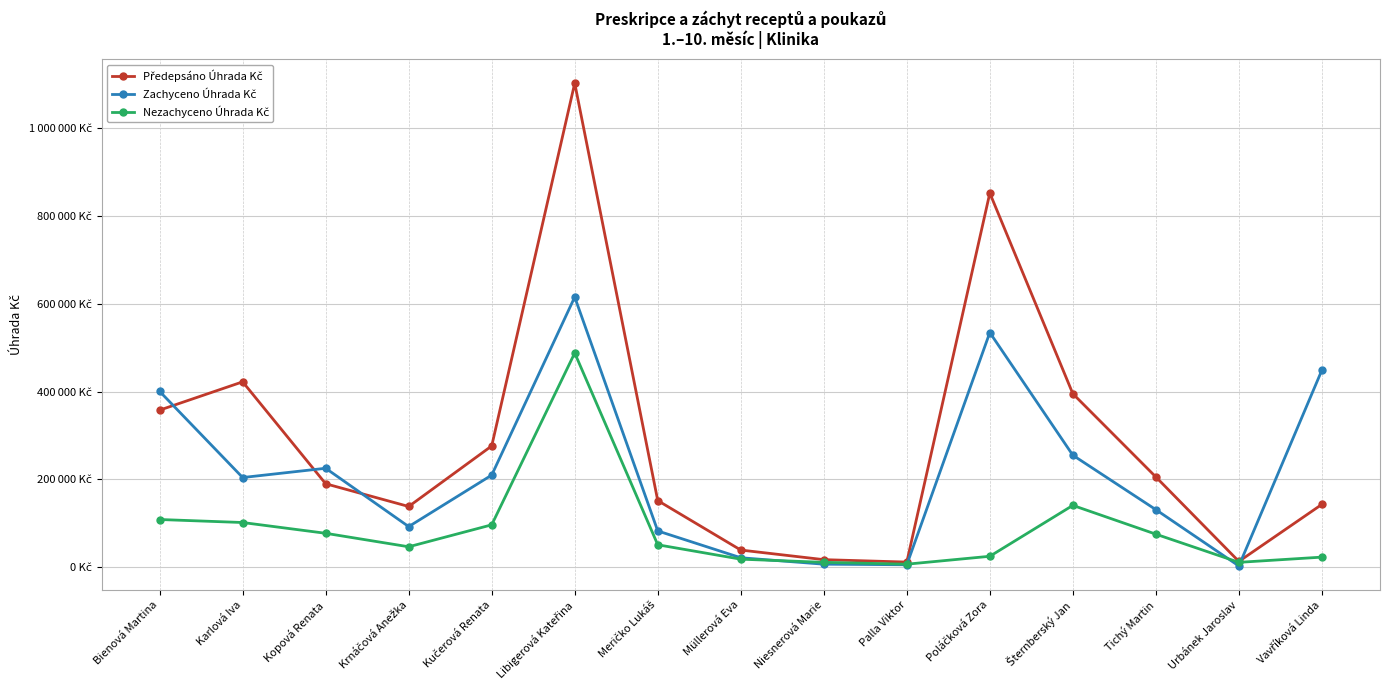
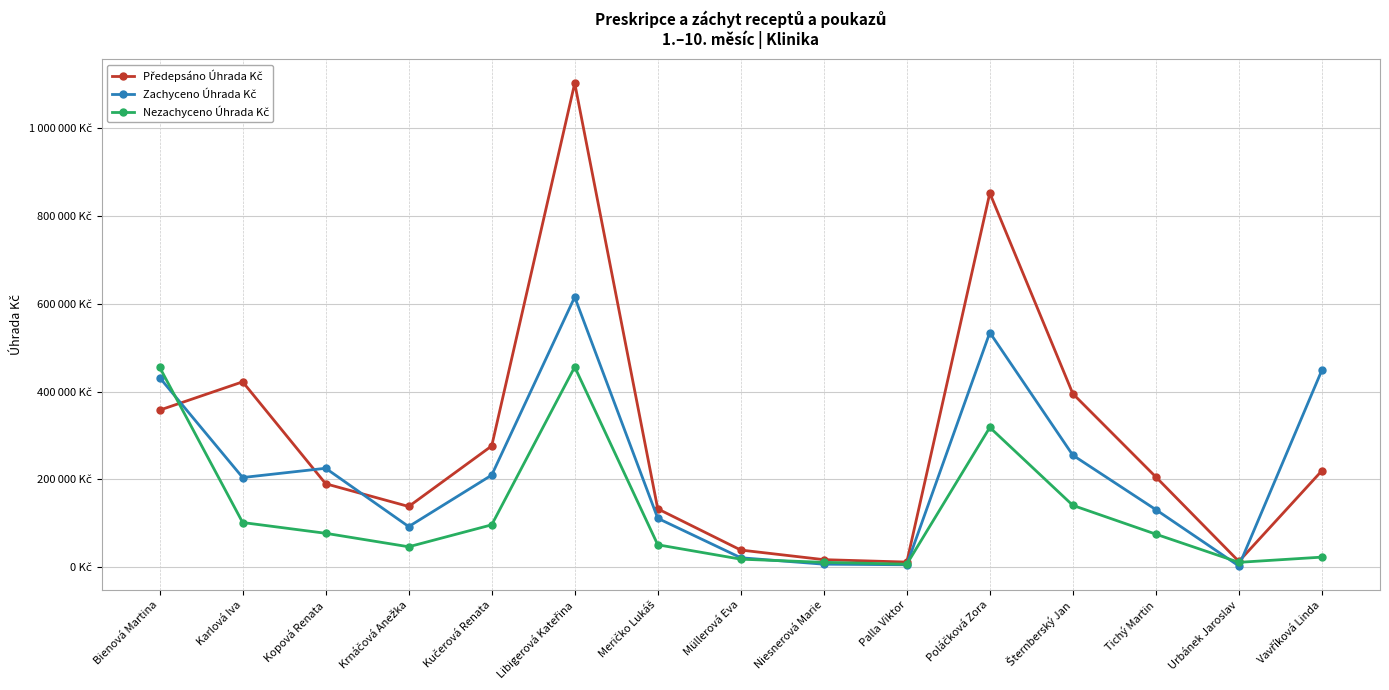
  {
    "Předepsáno Úhrada Kč": {
      "Bienová Martina": "360000 Kč",
      "Karlová Iva": "420000 Kč",
      "Kopová Renata": "190000 Kč",
      "Krnáčová Anežka": "140000 Kč",
      "Kučerová Renata": "280000 Kč",
      "Libigerová Kateřina": "1100000 Kč",
-     "Meričko Lukáš": "150000 Kč",
+     "Meričko Lukáš": "130000 Kč",
      "Müllerová Eva": "40000 Kč",
      "Niesnerová Marie": "20000 Kč",
      "Poláčková Zora": "850000 Kč",
      "Šternberský Jan": "390000 Kč",
      "Tichý Martin": "210000 Kč",
-     "Vavříková Linda": "140000 Kč"
+     "Vavříková Linda": "220000 Kč"
    },
    "Zachyceno Úhrada Kč": {
-     "Bienová Martina": "400000 Kč",
+     "Bienová Martina": "430000 Kč",
      "Karlová Iva": "200000 Kč",
      "Kopová Renata": "220000 Kč",
      "Krnáčová Anežka": "90000 Kč",
      "Kučerová Renata": "210000 Kč",
      "Libigerová Kateřina": "620000 Kč",
-     "Meričko Lukáš": "80000 Kč",
+     "Meričko Lukáš": "110000 Kč",
      "Poláčková Zora": "530000 Kč",
      "Šternberský Jan": "250000 Kč",
      "Tichý Martin": "130000 Kč",
      "Urbánek Jaroslav": "0 Kč",
      "Vavříková Linda": "450000 Kč"
    },
    "Nezachyceno Úhrada Kč": {
-     "Bienová Martina": "110000 Kč",
+     "Bienová Martina": "460000 Kč",
      "Karlová Iva": "100000 Kč",
      "Kopová Renata": "80000 Kč",
      "Krnáčová Anežka": "50000 Kč",
      "Kučerová Renata": "100000 Kč",
-     "Libigerová Kateřina": "490000 Kč",
+     "Libigerová Kateřina": "460000 Kč",
      "Meričko Lukáš": "50000 Kč",
-     "Poláčková Zora": "20000 Kč",
+     "Poláčková Zora": "320000 Kč",
      "Šternberský Jan": "140000 Kč",
      "Tichý Martin": "70000 Kč",
      "Vavříková Linda": "20000 Kč"
    }
  }
